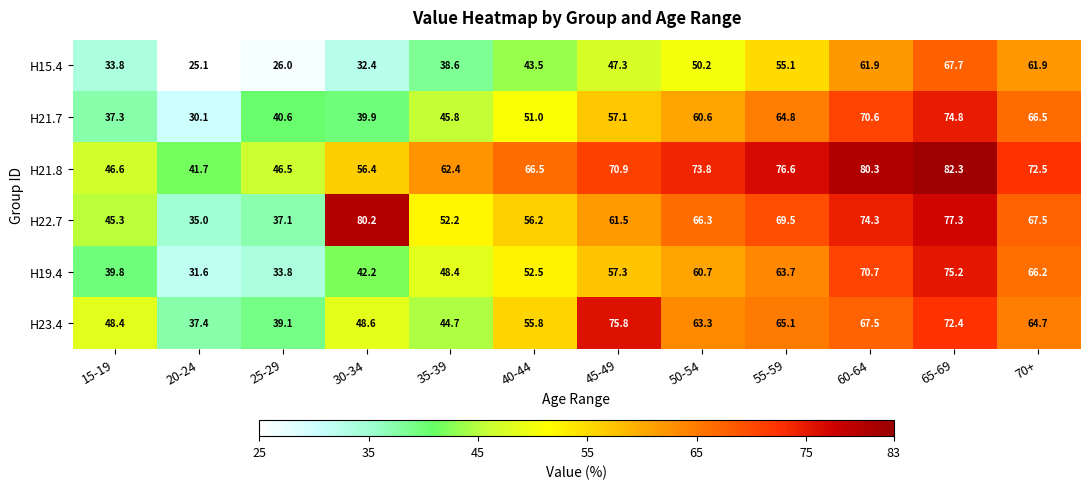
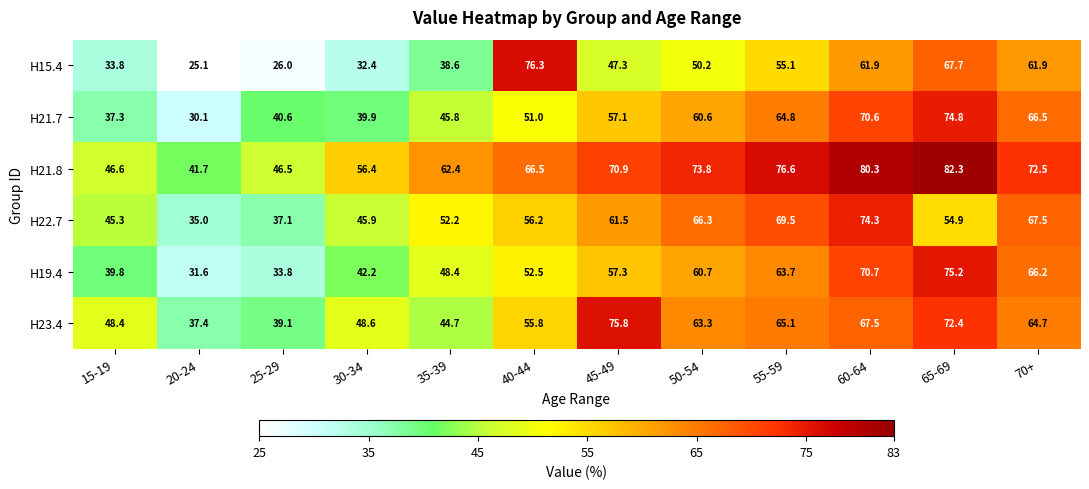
  {
    "H15.4": {
      "15-19": 33.8,
      "20-24": 25.1,
      "25-29": 26.0,
      "30-34": 32.4,
      "35-39": 38.6,
-     "40-44": 43.5,
+     "40-44": 76.3,
      "45-49": 47.3,
      "50-54": 50.2,
      "55-59": 55.1,
      "60-64": 61.9,
      "65-69": 67.7,
      "70+": 61.9
    },
    "H21.7": {
      "15-19": 37.3,
      "20-24": 30.1,
      "25-29": 40.6,
      "30-34": 39.9,
      "35-39": 45.8,
      "40-44": 51.0,
      "45-49": 57.1,
      "50-54": 60.6,
      "55-59": 64.8,
      "60-64": 70.6,
      "65-69": 74.8,
      "70+": 66.5
    },
    "H21.8": {
      "15-19": 46.6,
      "20-24": 41.7,
      "25-29": 46.5,
      "30-34": 56.4,
      "35-39": 62.4,
      "40-44": 66.5,
      "45-49": 70.9,
      "50-54": 73.8,
      "55-59": 76.6,
      "60-64": 80.3,
      "65-69": 82.3,
      "70+": 72.5
    },
    "H22.7": {
      "15-19": 45.3,
      "20-24": 35.0,
      "25-29": 37.1,
-     "30-34": 80.2,
+     "30-34": 45.9,
      "35-39": 52.2,
      "40-44": 56.2,
      "45-49": 61.5,
      "50-54": 66.3,
      "55-59": 69.5,
      "60-64": 74.3,
-     "65-69": 77.3,
+     "65-69": 54.9,
      "70+": 67.5
    },
    "H19.4": {
      "15-19": 39.8,
      "20-24": 31.6,
      "25-29": 33.8,
      "30-34": 42.2,
      "35-39": 48.4,
      "40-44": 52.5,
      "45-49": 57.3,
      "50-54": 60.7,
      "55-59": 63.7,
      "60-64": 70.7,
      "65-69": 75.2,
      "70+": 66.2
    },
    "H23.4": {
      "15-19": 48.4,
      "20-24": 37.4,
      "25-29": 39.1,
      "30-34": 48.6,
      "35-39": 44.7,
      "40-44": 55.8,
      "45-49": 75.8,
      "50-54": 63.3,
      "55-59": 65.1,
      "60-64": 67.5,
      "65-69": 72.4,
      "70+": 64.7
    }
  }
